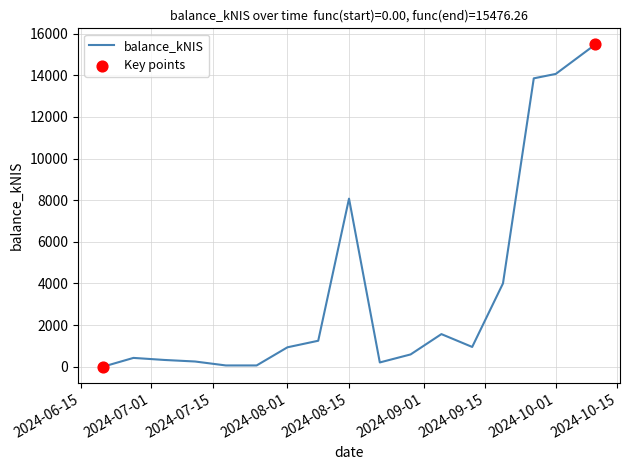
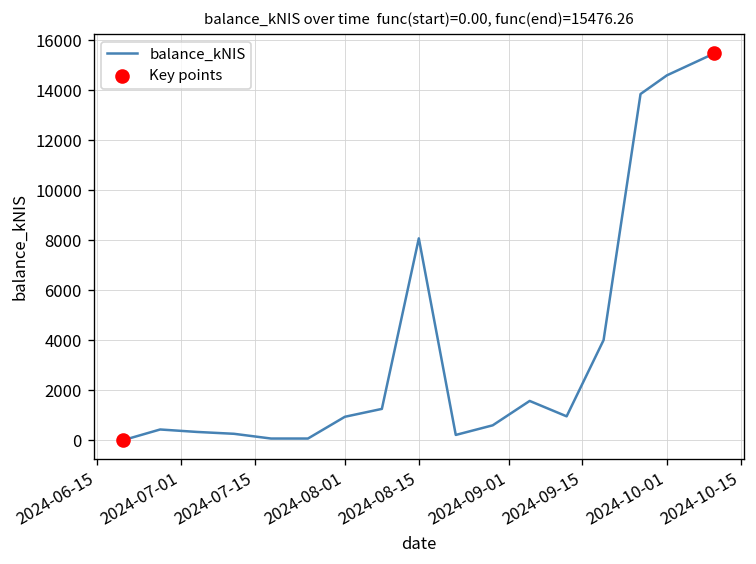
  {
    "balance_kNIS": {
      "2024-08-01": 900,
      "2024-08-15": 8100,
-     "2024-10-01": 14100
+     "2024-10-01": 14600
    }
  }
